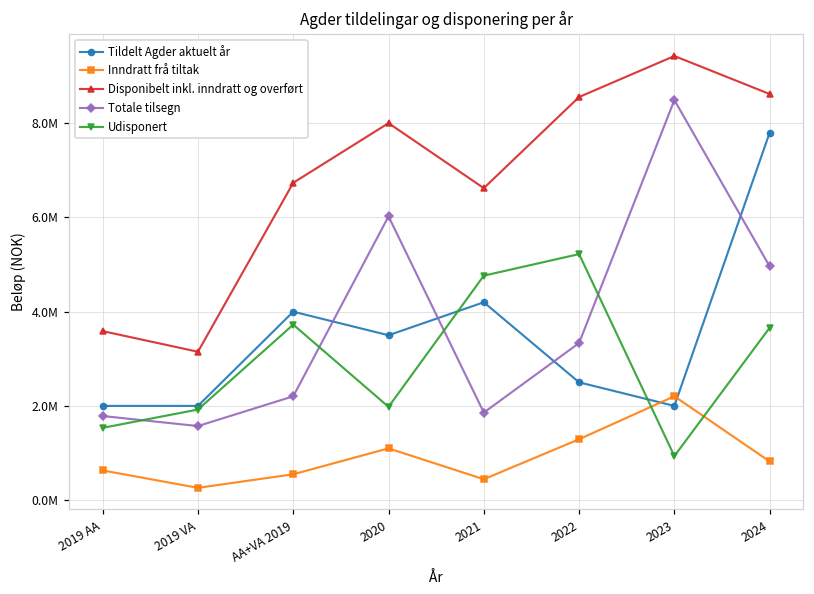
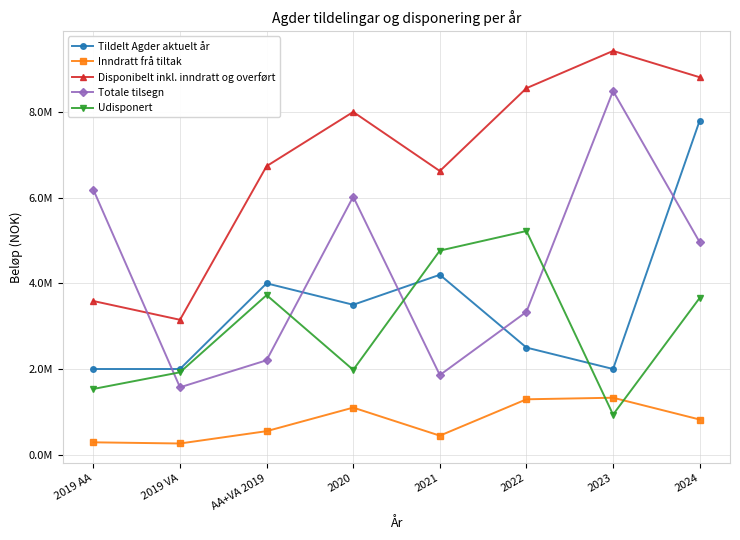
  {
    "Tildelt Agder aktuelt år": {
      "2019 AA": 2000000,
      "2019 VA": 2000000,
      "AA+VA 2019": 4000000,
      "2020": 3500000,
      "2021": 4200000,
      "2022": 2500000,
      "2023": 2000000,
      "2024": 7800000
    },
    "Inndratt frå tiltak": {
-     "2019 AA": 600000,
+     "2019 AA": 300000,
      "2019 VA": 300000,
      "AA+VA 2019": 500000,
      "2020": 1100000,
      "2021": 400000,
      "2022": 1300000,
-     "2023": 2200000,
+     "2023": 1300000,
      "2024": 800000
    },
    "Disponibelt inkl. inndratt og overført": {
      "2019 AA": 3600000,
      "2019 VA": 3100000,
      "AA+VA 2019": 6700000,
      "2020": 8000000,
      "2021": 6600000,
      "2022": 8600000,
      "2023": 9400000,
-     "2024": 8600000
+     "2024": 8800000
    },
    "Totale tilsegn": {
-     "2019 AA": 1800000,
+     "2019 AA": 6200000,
      "2019 VA": 1600000,
      "AA+VA 2019": 2200000,
      "2020": 6000000,
      "2021": 1900000,
      "2022": 3300000,
      "2023": 8500000,
      "2024": 5000000
    },
    "Udisponert": {
      "2019 AA": 1500000,
      "2019 VA": 1900000,
      "AA+VA 2019": 3700000,
      "2020": 2000000,
      "2021": 4800000,
      "2022": 5200000,
      "2023": 900000,
      "2024": 3700000
    }
  }
